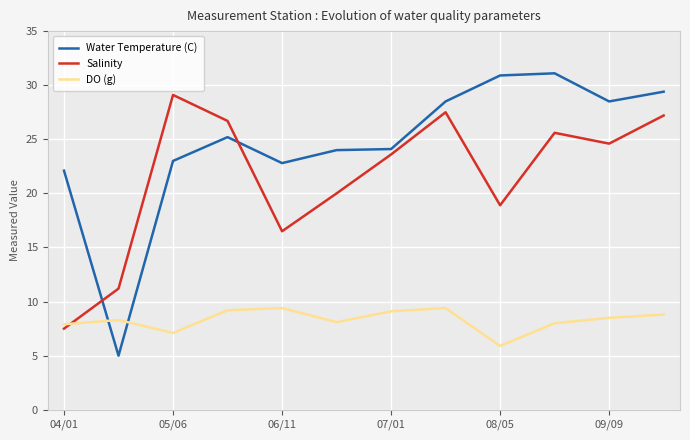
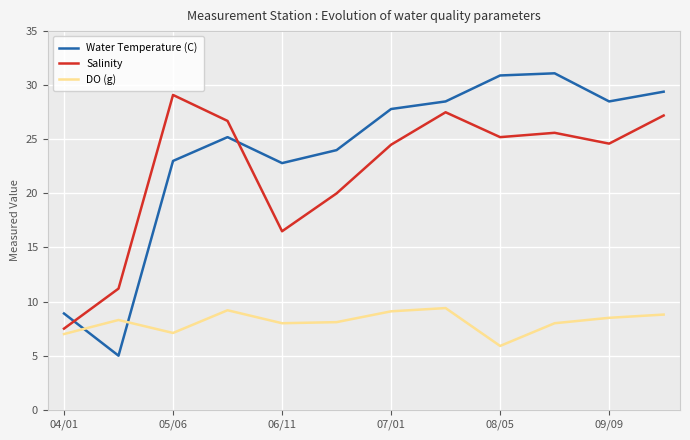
  {
    "Water Temperature (C)": {
-     "04/01": 22.1,
+     "04/01": 8.9,
      "05/06": 23.0,
      "06/11": 22.8,
-     "07/01": 24.1,
+     "07/01": 27.8,
      "08/05": 30.9,
      "09/09": 28.5
    },
    "Salinity": {
      "04/01": 7.5,
      "05/06": 29.1,
      "06/11": 16.5,
-     "07/01": 23.6,
-     "08/05": 18.9,
+     "07/01": 24.5,
+     "08/05": 25.2,
      "09/09": 24.6
    },
    "DO (g)": {
-     "04/01": 7.9,
+     "04/01": 7.0,
      "05/06": 7.1,
-     "06/11": 9.4,
+     "06/11": 8.0,
      "07/01": 9.1,
      "08/05": 5.9,
      "09/09": 8.5
    }
  }
